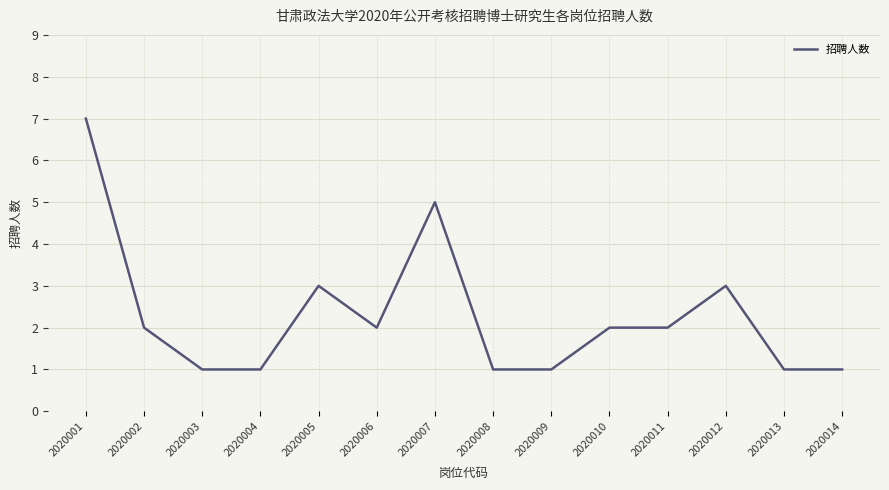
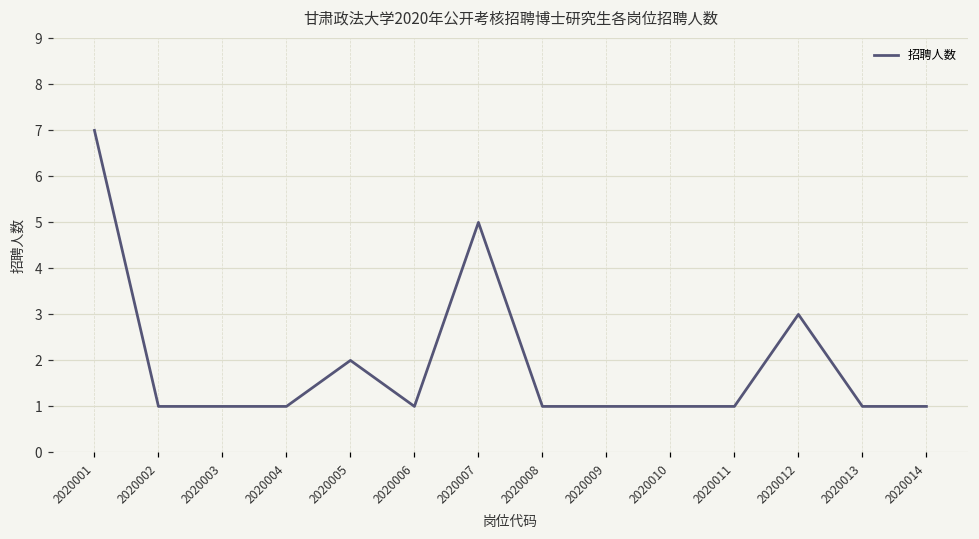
  {
    "2020001": 7,
-   "2020002": 2,
+   "2020002": 1,
    "2020003": 1,
    "2020004": 1,
-   "2020005": 3,
-   "2020006": 2,
+   "2020005": 2,
+   "2020006": 1,
    "2020007": 5,
    "2020008": 1,
    "2020009": 1,
-   "2020010": 2,
-   "2020011": 2,
+   "2020010": 1,
+   "2020011": 1,
    "2020012": 3,
    "2020013": 1,
    "2020014": 1
  }
